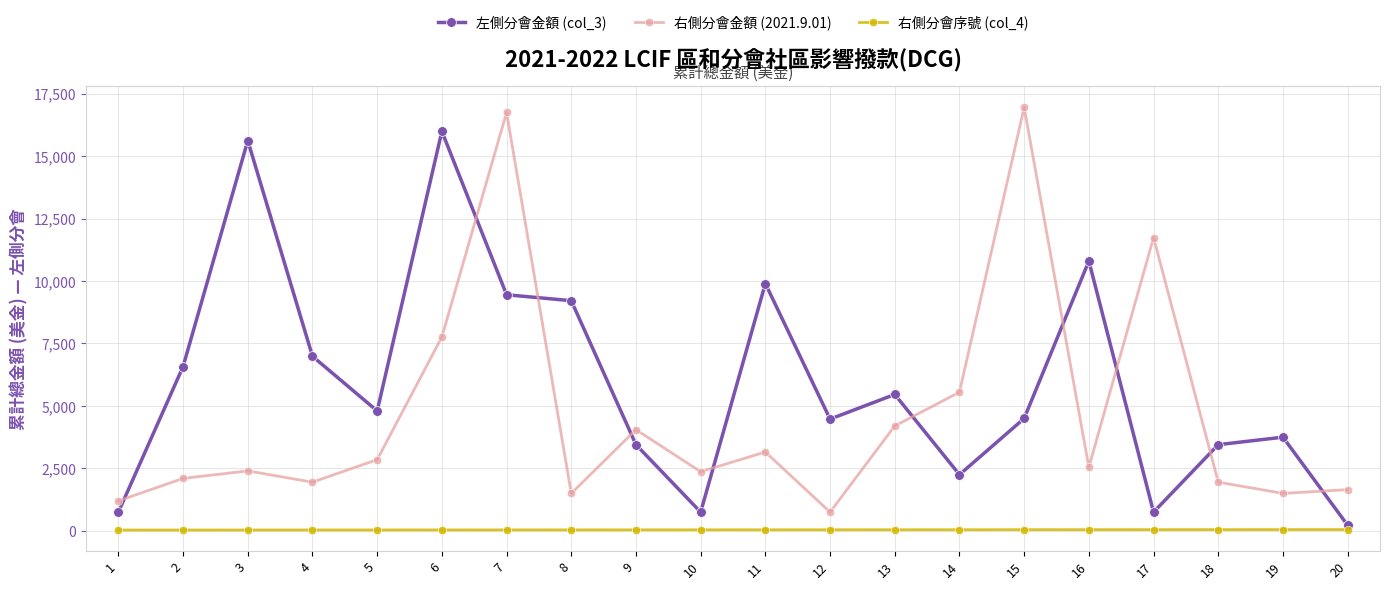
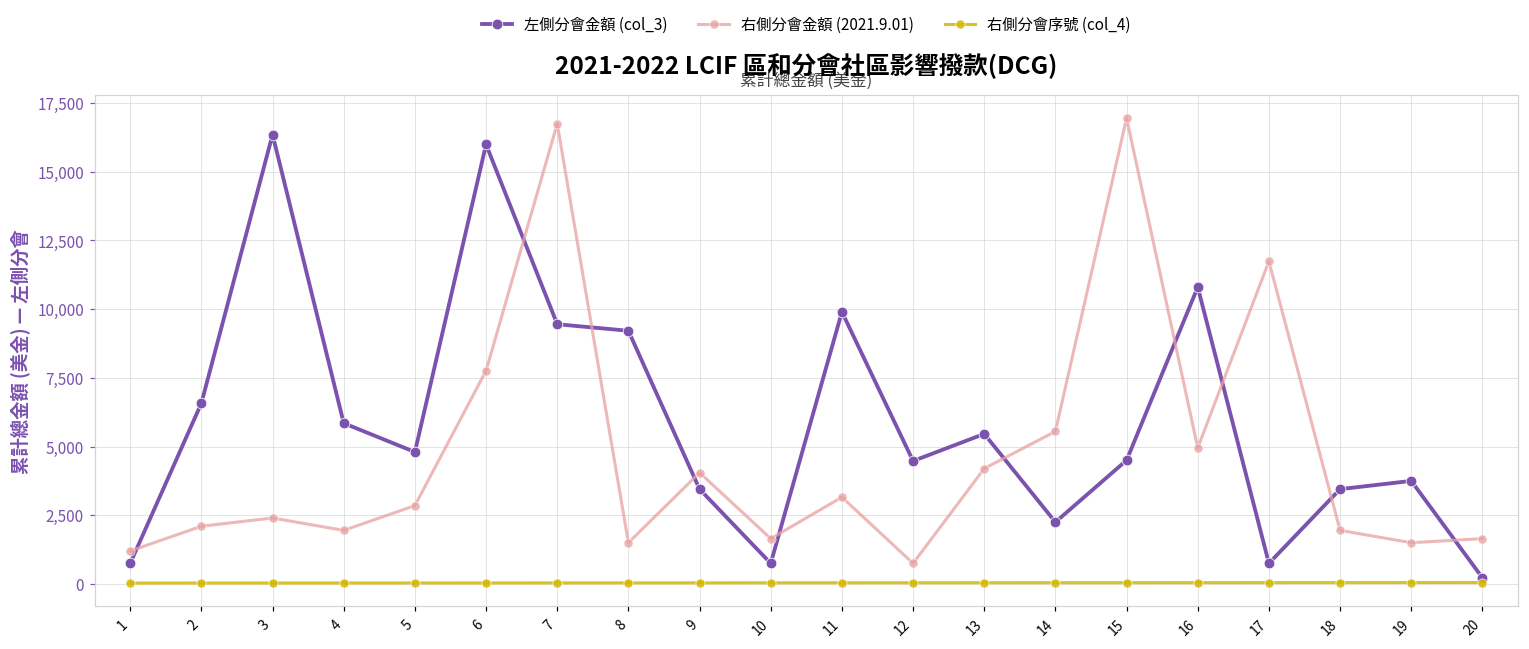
  {
    "左側分會金額 (col_3)": {
      "1": "800",
      "2": "6,600",
-     "3": "15,600",
-     "4": "7,000",
+     "3": "16,400",
+     "4": "5,900",
      "5": "4,800",
      "6": "16,000",
      "7": "9,500",
      "8": "9,200",
      "9": "3,500",
      "10": "800",
      "11": "9,900",
      "12": "4,500",
      "13": "5,500",
      "14": "2,300",
      "15": "4,500",
      "16": "10,800",
      "17": "800",
      "18": "3,500",
      "19": "3,800",
      "20": "200"
    },
    "右側分會金額 (2021.9.01)": {
      "1": "1,200",
      "2": "2,100",
      "3": "2,400",
      "4": "2,000",
      "5": "2,900",
      "6": "7,800",
      "7": "16,700",
      "8": "1,500",
      "9": "4,100",
-     "10": "2,400",
+     "10": "1,700",
      "11": "3,200",
      "12": "800",
      "13": "4,200",
      "14": "5,600",
      "15": "17,000",
-     "16": "2,500",
+     "16": "5,000",
      "17": "11,700",
      "18": "2,000",
      "19": "1,500",
      "20": "1,700"
    },
    "右側分會序號 (col_4)": {
      "1": "0",
      "2": "0",
      "3": "0",
      "4": "0",
      "5": "0",
      "6": "0",
      "7": "0",
      "8": "0",
      "9": "0",
      "10": "0",
      "11": "0",
      "12": "0",
      "13": "0",
      "14": "0",
      "15": "0",
      "16": "0",
      "17": "0",
      "18": "100",
      "19": "100",
      "20": "100"
    }
  }
